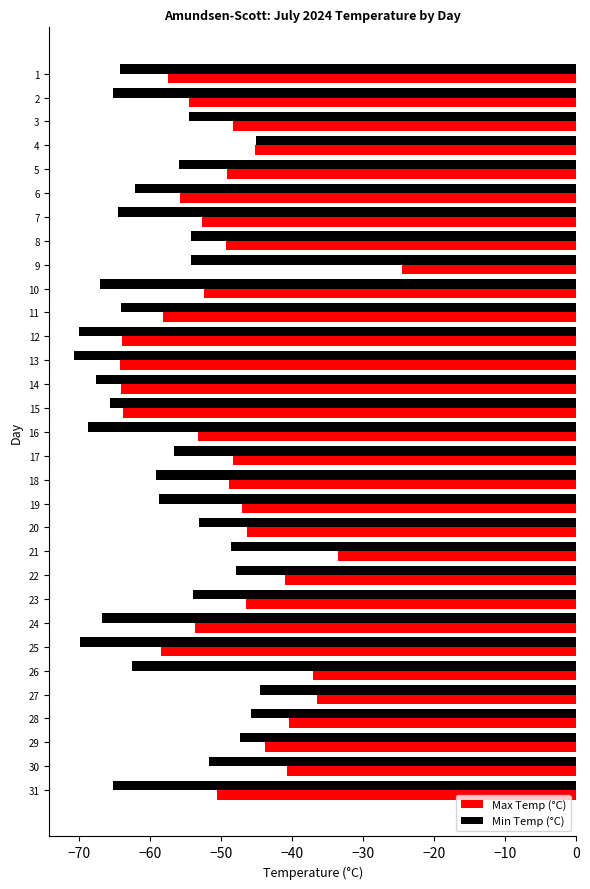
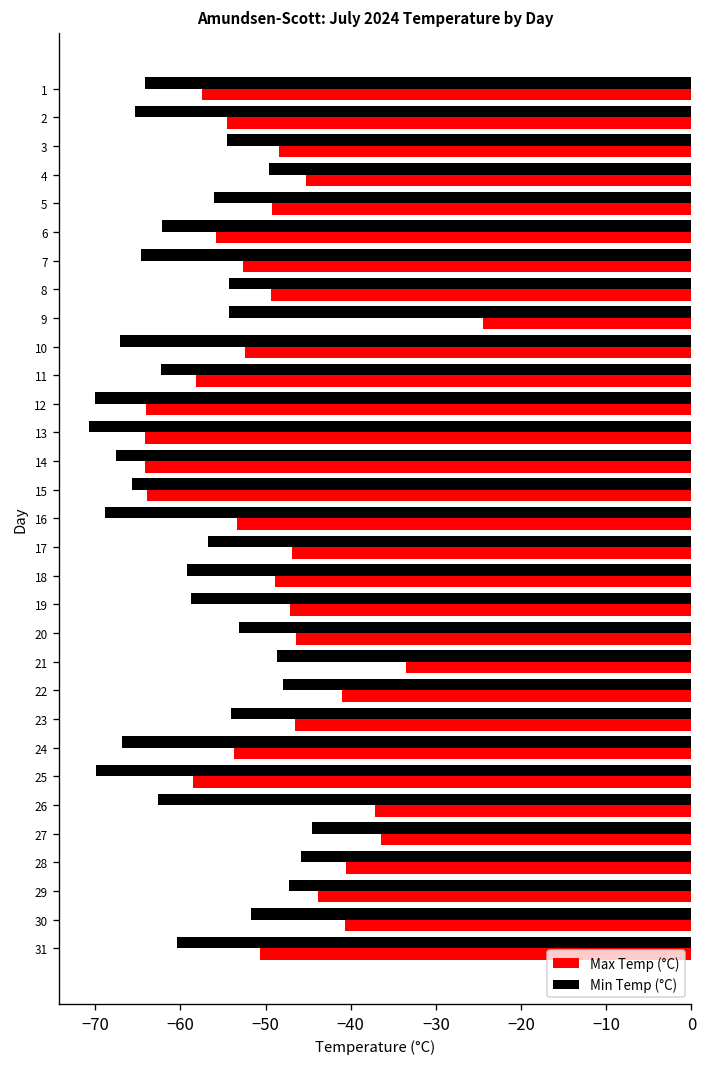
  {
    "Max Temp (°C)": {
      "1": -58,
      "2": -55,
      "3": -48,
      "4": -45,
      "5": -49,
      "6": -56,
      "7": -53,
      "8": -49,
      "9": -25,
      "10": -52,
      "11": -58,
      "12": -64,
      "13": -64,
      "14": -64,
      "15": -64,
      "16": -53,
-     "17": -48,
+     "17": -47,
      "18": -49,
      "19": -47,
      "20": -46,
      "21": -34,
      "22": -41,
      "23": -47,
      "24": -54,
      "25": -59,
      "26": -37,
      "27": -37,
      "28": -41,
      "29": -44,
      "30": -41,
      "31": -51
    },
    "Min Temp (°C)": {
      "1": -64,
      "2": -65,
      "3": -55,
-     "4": -45,
+     "4": -50,
      "5": -56,
      "6": -62,
      "7": -65,
      "8": -54,
      "9": -54,
      "10": -67,
-     "11": -64,
+     "11": -62,
      "12": -70,
      "13": -71,
      "14": -68,
      "15": -66,
      "16": -69,
      "17": -57,
      "18": -59,
      "19": -59,
      "20": -53,
      "21": -49,
      "22": -48,
      "23": -54,
      "24": -67,
      "25": -70,
      "26": -63,
      "27": -45,
      "28": -46,
      "29": -47,
      "30": -52,
-     "31": -65
+     "31": -60
    }
  }
